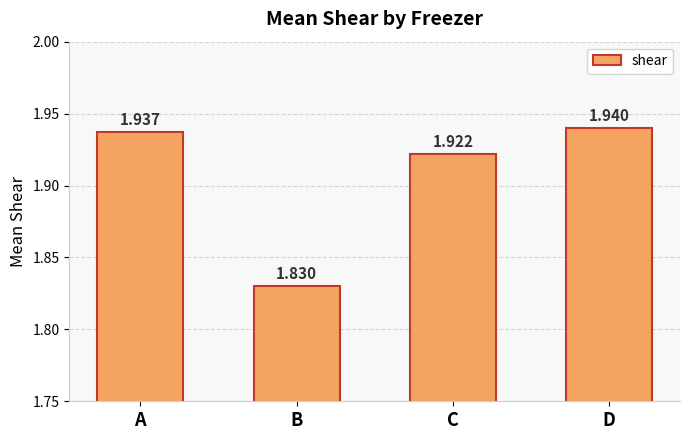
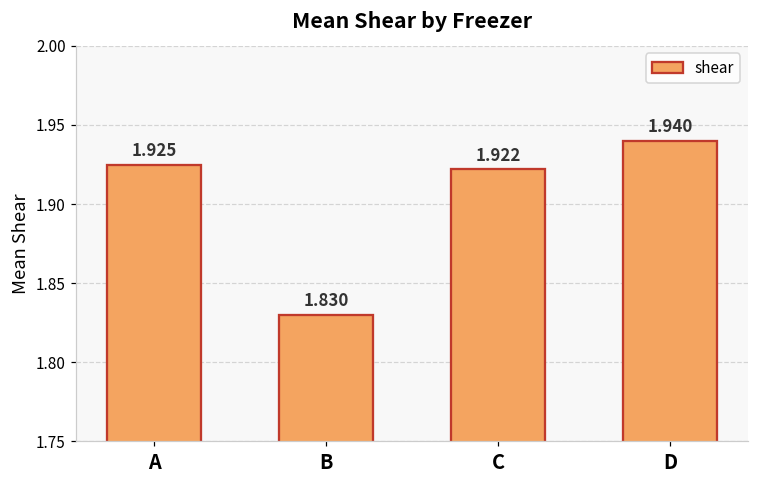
  {
-   "A": 1.937,
+   "A": 1.925,
    "B": 1.830,
    "C": 1.922,
    "D": 1.940
  }
